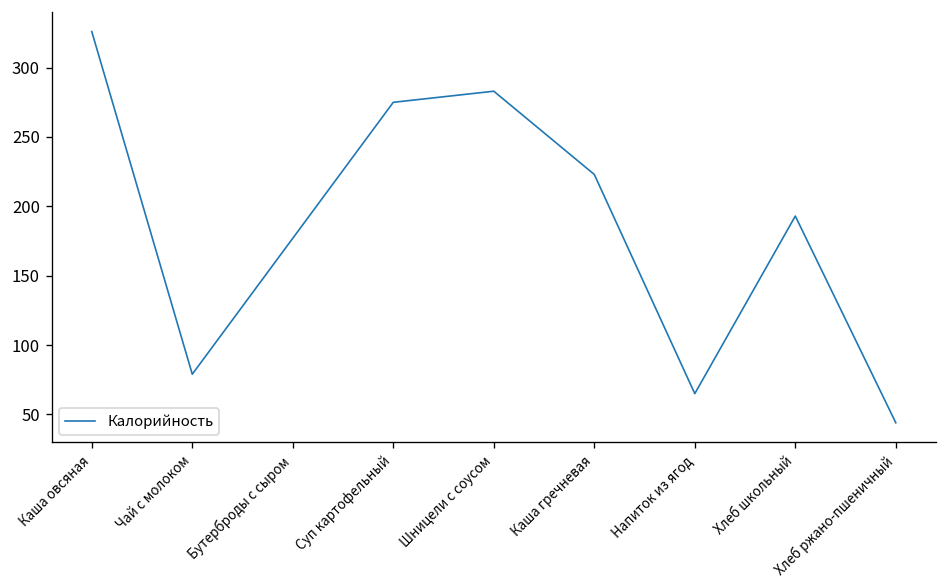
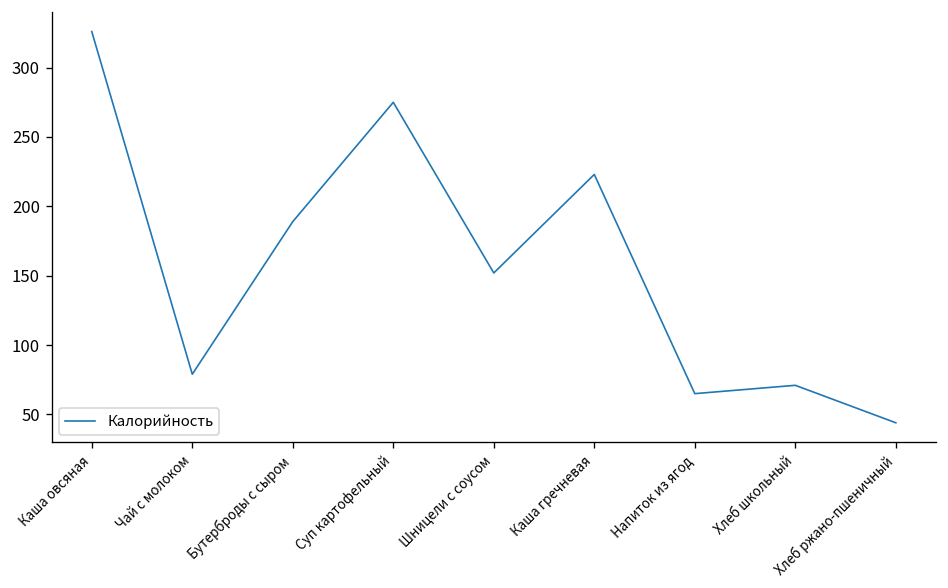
  {
    "Каша овсяная": 326,
    "Чай с молоком": 79,
-   "Бутерброды с сыром": 177,
+   "Бутерброды с сыром": 189,
    "Суп картофельный": 275,
-   "Шницели с соусом": 283,
+   "Шницели с соусом": 152,
    "Каша гречневая": 223,
    "Напиток из ягод": 65,
-   "Хлеб школьный": 193,
+   "Хлеб школьный": 71,
    "Хлеб ржано-пшеничный": 44
  }
